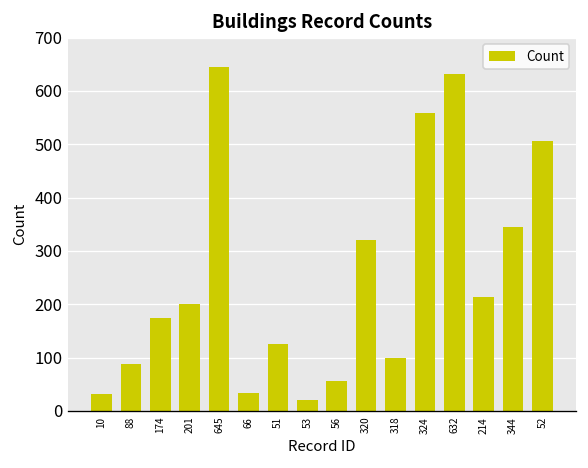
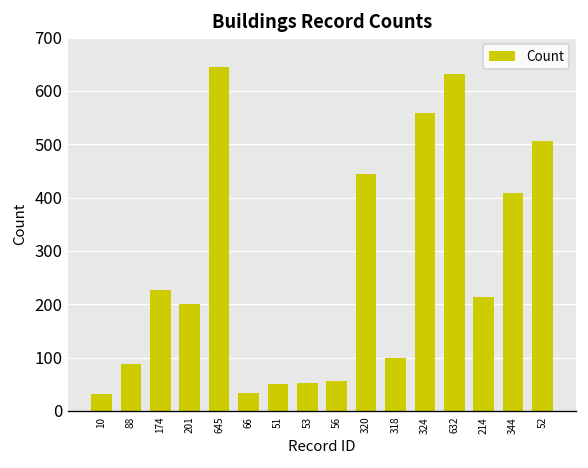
  {
    "10": 30,
    "88": 90,
-   "174": 170,
+   "174": 230,
    "201": 200,
    "645": 650,
    "66": 30,
-   "51": 130,
-   "53": 20,
+   "51": 50,
+   "53": 50,
    "56": 60,
-   "320": 320,
+   "320": 440,
    "318": 100,
    "324": 560,
    "632": 630,
    "214": 210,
-   "344": 340,
+   "344": 410,
    "52": 510
  }
